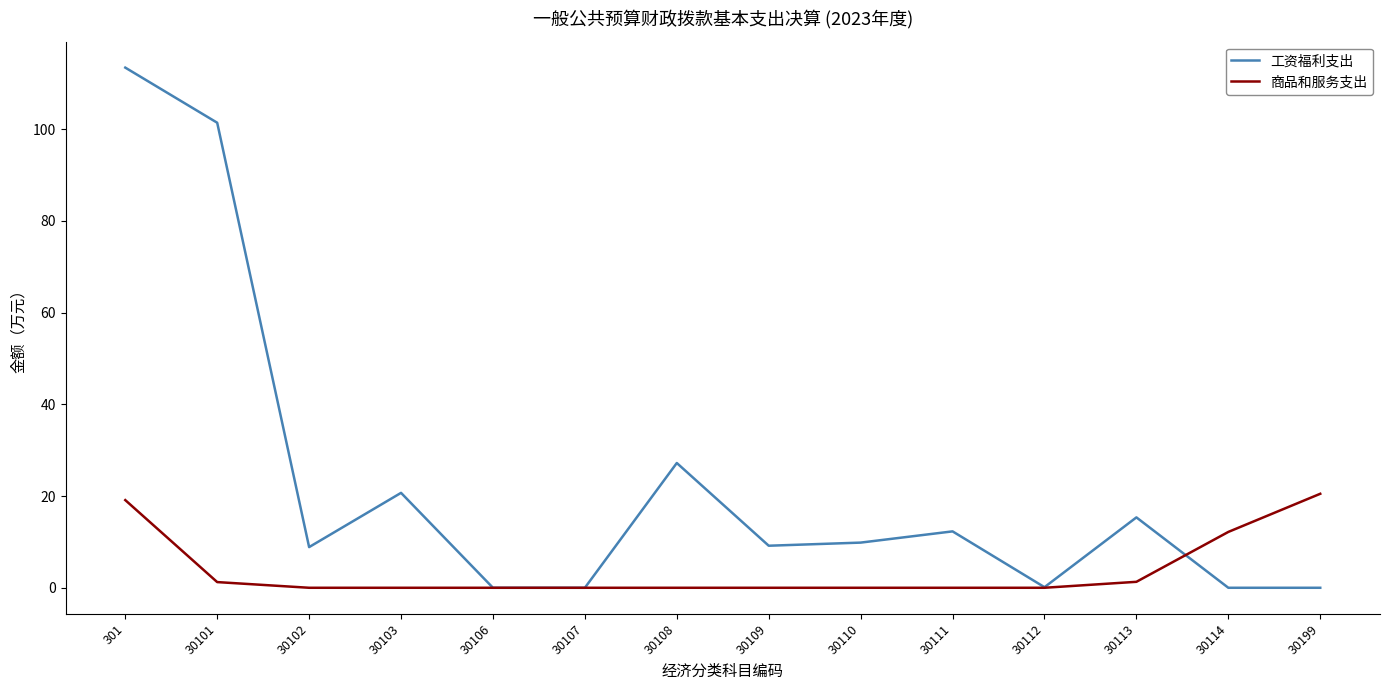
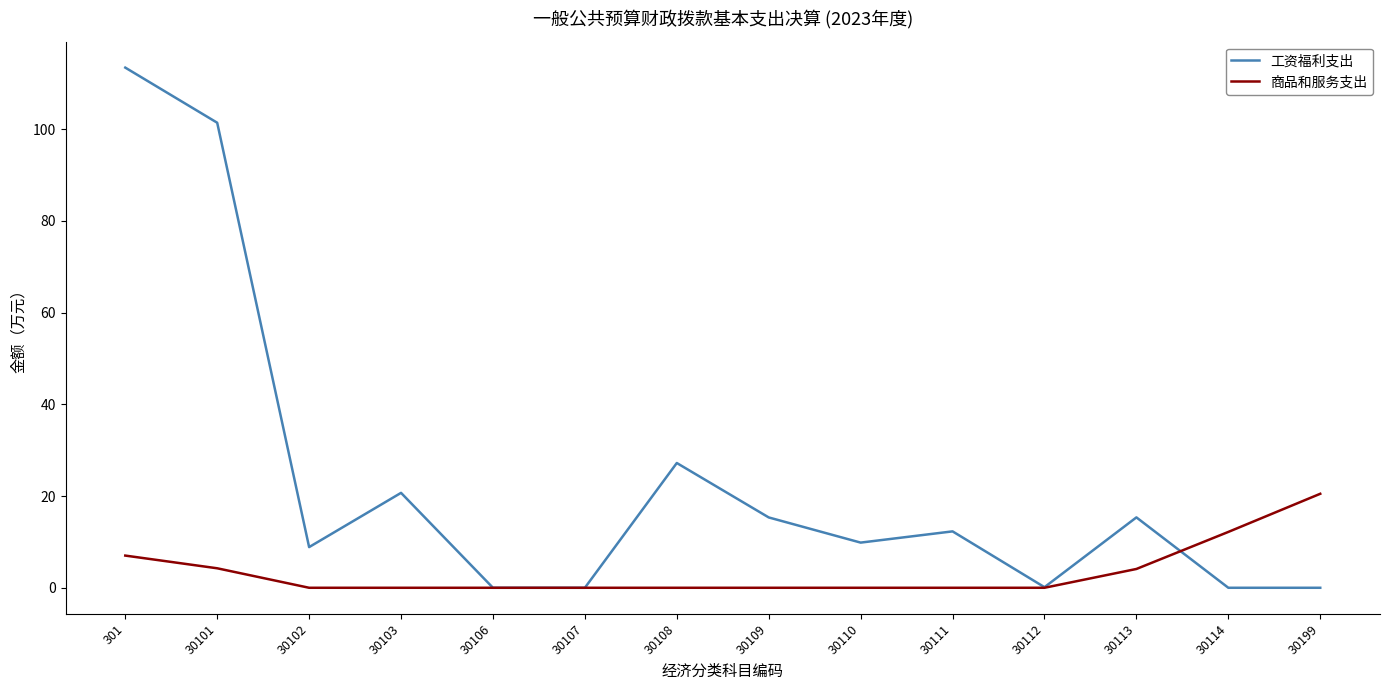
  {
    "工资福利支出": {
      "301": 113,
      "30101": 101,
      "30102": 9,
      "30103": 21,
      "30108": 27,
-     "30109": 9,
+     "30109": 15,
      "30110": 10,
      "30111": 12,
      "30113": 15,
      "30114": 0,
      "30199": 0
    },
    "商品和服务支出": {
-     "301": 19,
-     "30101": 1,
+     "301": 7,
+     "30101": 4,
      "30102": 0,
      "30103": 0,
      "30108": 0,
      "30109": 0,
      "30110": 0,
      "30111": 0,
-     "30113": 1,
+     "30113": 4,
      "30114": 12,
      "30199": 21
    }
  }
